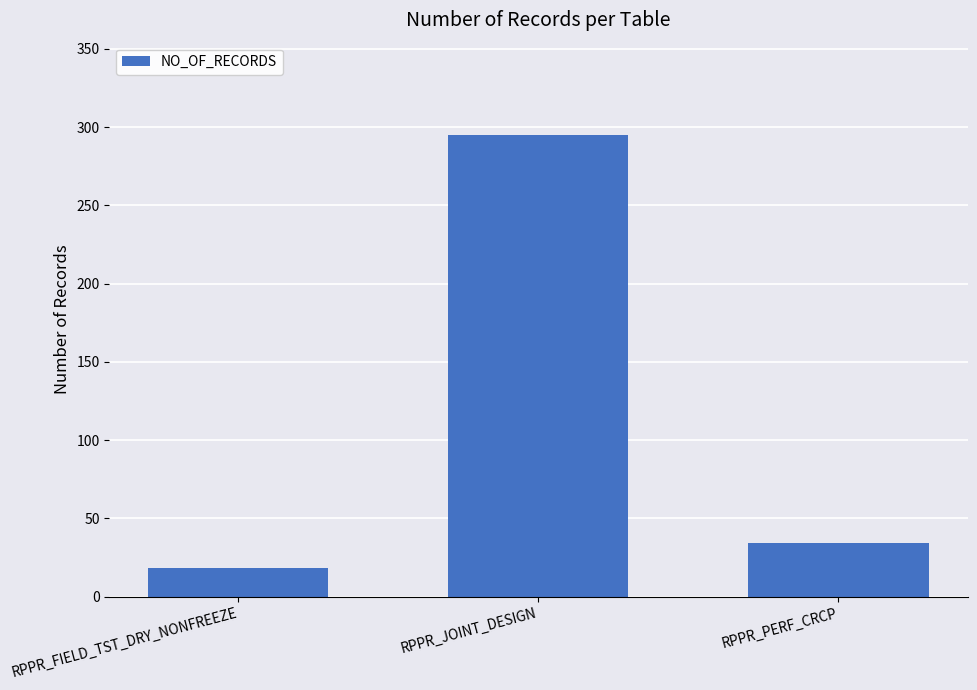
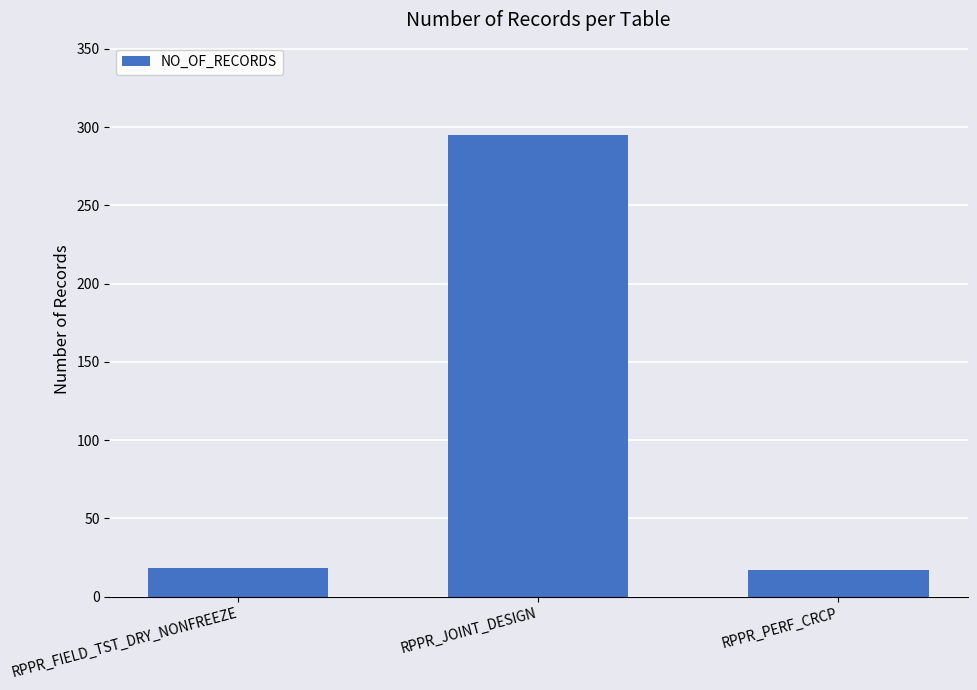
  {
    "RPPR_FIELD_TST_DRY_NONFREEZE": 18,
    "RPPR_JOINT_DESIGN": 295,
-   "RPPR_PERF_CRCP": 34
+   "RPPR_PERF_CRCP": 17
  }
